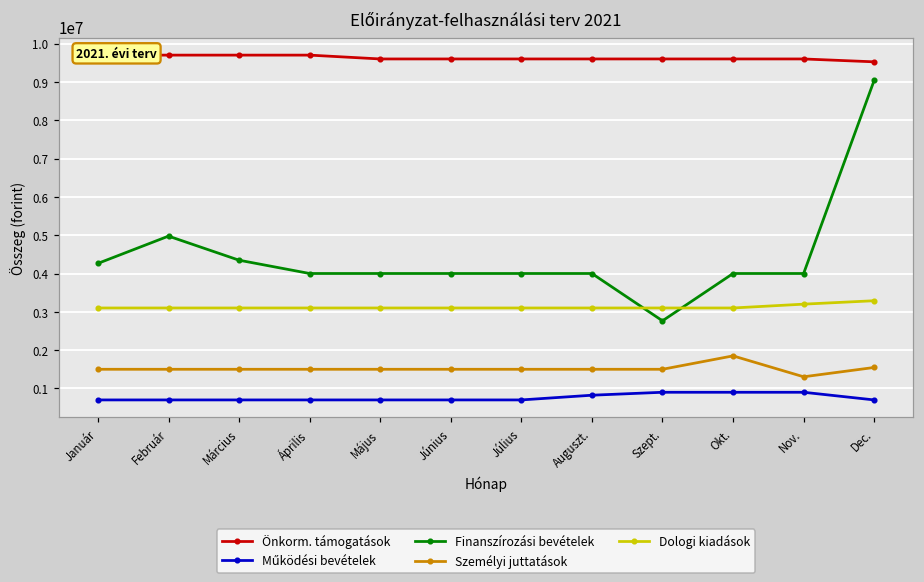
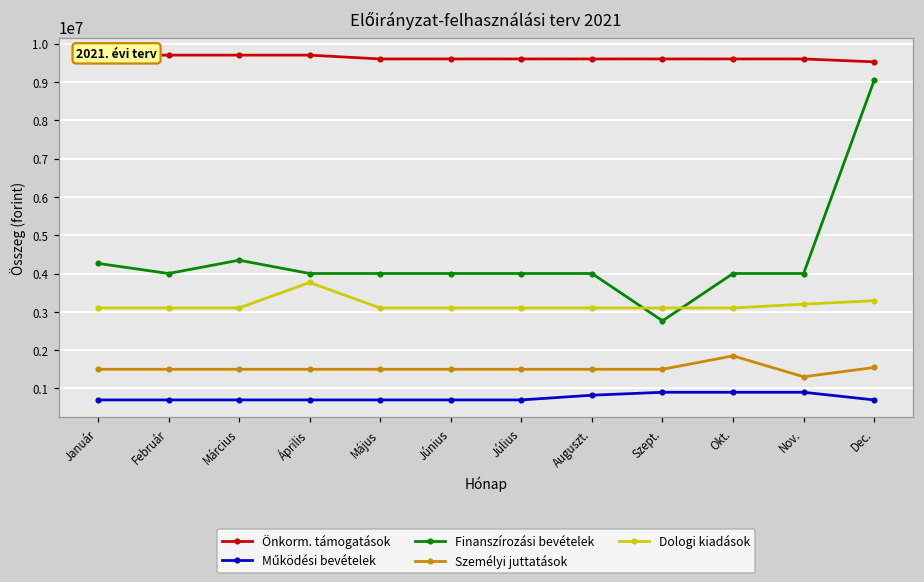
  {
    "Önkorm. támogatások": {
      "Február": 9700000,
      "Március": 9700000,
      "Április": 9700000,
      "Május": 9600000,
      "Június": 9600000,
      "Július": 9600000,
      "Auguszt.": 9600000,
      "Szept.": 9600000,
      "Okt.": 9600000,
      "Nov.": 9600000,
      "Dec.": 9500000
    },
    "Működési bevételek": {
      "Január": 700000,
      "Február": 700000,
      "Március": 700000,
      "Április": 700000,
      "Május": 700000,
      "Június": 700000,
      "Július": 700000,
      "Auguszt.": 800000,
      "Szept.": 900000,
      "Okt.": 900000,
      "Nov.": 900000,
      "Dec.": 700000
    },
    "Finanszírozási bevételek": {
      "Január": 4300000,
-     "Február": 5000000,
+     "Február": 4000000,
      "Március": 4300000,
      "Április": 4000000,
      "Május": 4000000,
      "Június": 4000000,
      "Július": 4000000,
      "Auguszt.": 4000000,
      "Szept.": 2800000,
      "Okt.": 4000000,
      "Nov.": 4000000,
      "Dec.": 9000000
    },
    "Személyi juttatások": {
      "Január": 1500000,
      "Február": 1500000,
      "Március": 1500000,
      "Április": 1500000,
      "Május": 1500000,
      "Június": 1500000,
      "Július": 1500000,
      "Auguszt.": 1500000,
      "Szept.": 1500000,
      "Okt.": 1900000,
      "Nov.": 1300000,
      "Dec.": 1500000
    },
    "Dologi kiadások": {
      "Január": 3100000,
      "Február": 3100000,
      "Március": 3100000,
-     "Április": 3100000,
+     "Április": 3800000,
      "Május": 3100000,
      "Június": 3100000,
      "Július": 3100000,
      "Auguszt.": 3100000,
      "Szept.": 3100000,
      "Okt.": 3100000,
      "Nov.": 3200000,
      "Dec.": 3300000
    }
  }
